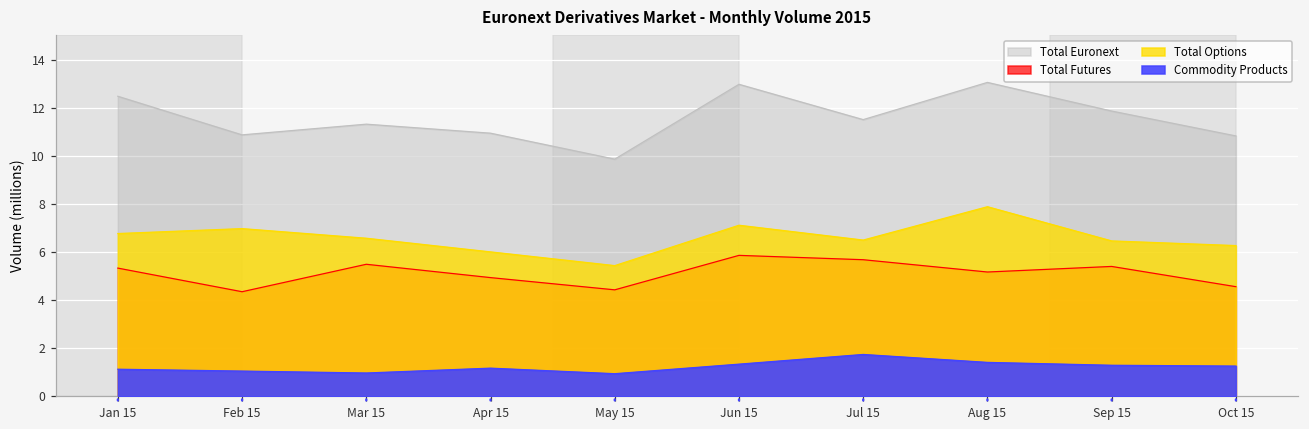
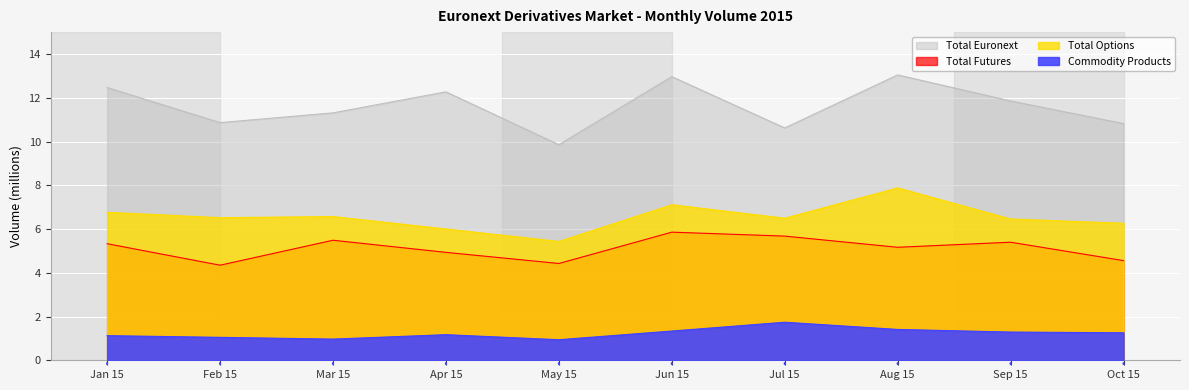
  {
    "Total Euronext": {
      "Jan 15": 12.5,
      "Feb 15": 10.9,
      "Mar 15": 11.3,
-     "Apr 15": 10.9,
+     "Apr 15": 12.3,
      "May 15": 9.9,
      "Jun 15": 13.0,
-     "Jul 15": 11.5,
+     "Jul 15": 10.6,
      "Aug 15": 13.1,
      "Sep 15": 11.9,
      "Oct 15": 10.8
    },
    "Total Futures": {
      "Jan 15": 5.3,
      "Feb 15": 4.3,
      "Mar 15": 5.5,
      "Apr 15": 4.9,
      "May 15": 4.4,
      "Jun 15": 5.9,
      "Jul 15": 5.7,
      "Aug 15": 5.2,
      "Sep 15": 5.4,
      "Oct 15": 4.6
    },
    "Total Options": {
      "Jan 15": 6.8,
-     "Feb 15": 7.0,
+     "Feb 15": 6.5,
      "Mar 15": 6.6,
      "Apr 15": 6.0,
      "May 15": 5.4,
      "Jun 15": 7.1,
      "Jul 15": 6.5,
      "Aug 15": 7.9,
      "Sep 15": 6.5,
      "Oct 15": 6.3
    },
    "Commodity Products": {
      "Jan 15": 1.1,
      "Feb 15": 1.0,
      "Mar 15": 1.0,
      "Apr 15": 1.2,
      "May 15": 0.9,
      "Jun 15": 1.3,
      "Jul 15": 1.7,
      "Aug 15": 1.4,
      "Sep 15": 1.3,
      "Oct 15": 1.3
    }
  }
